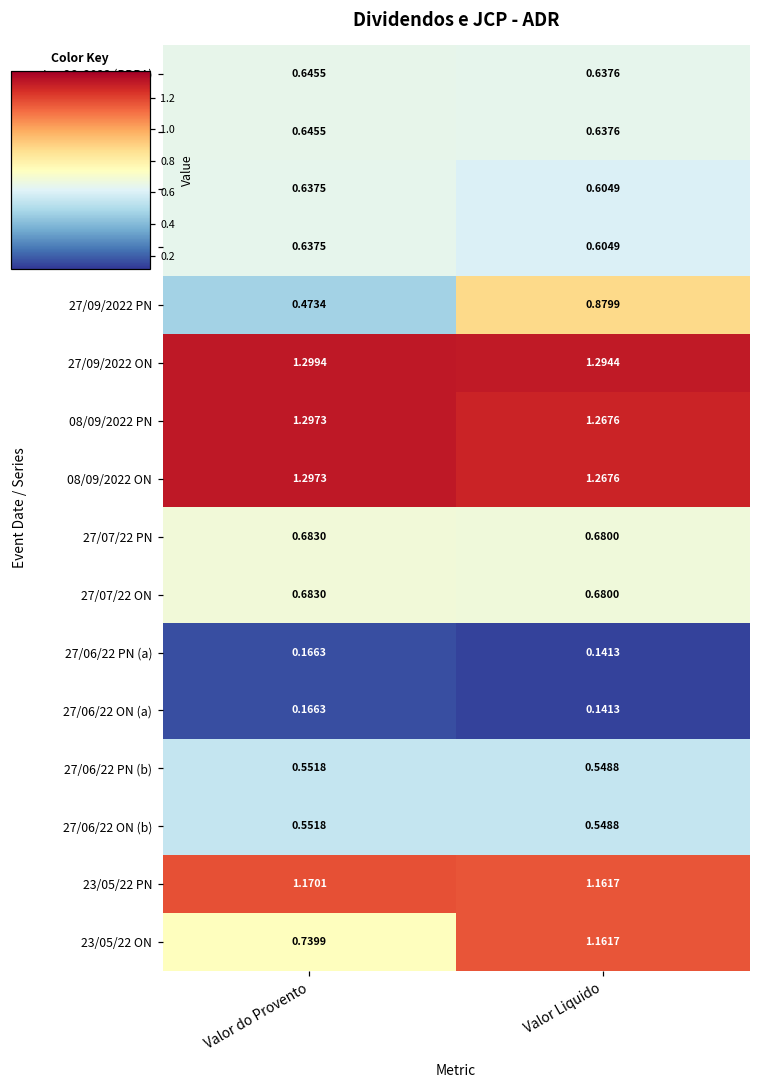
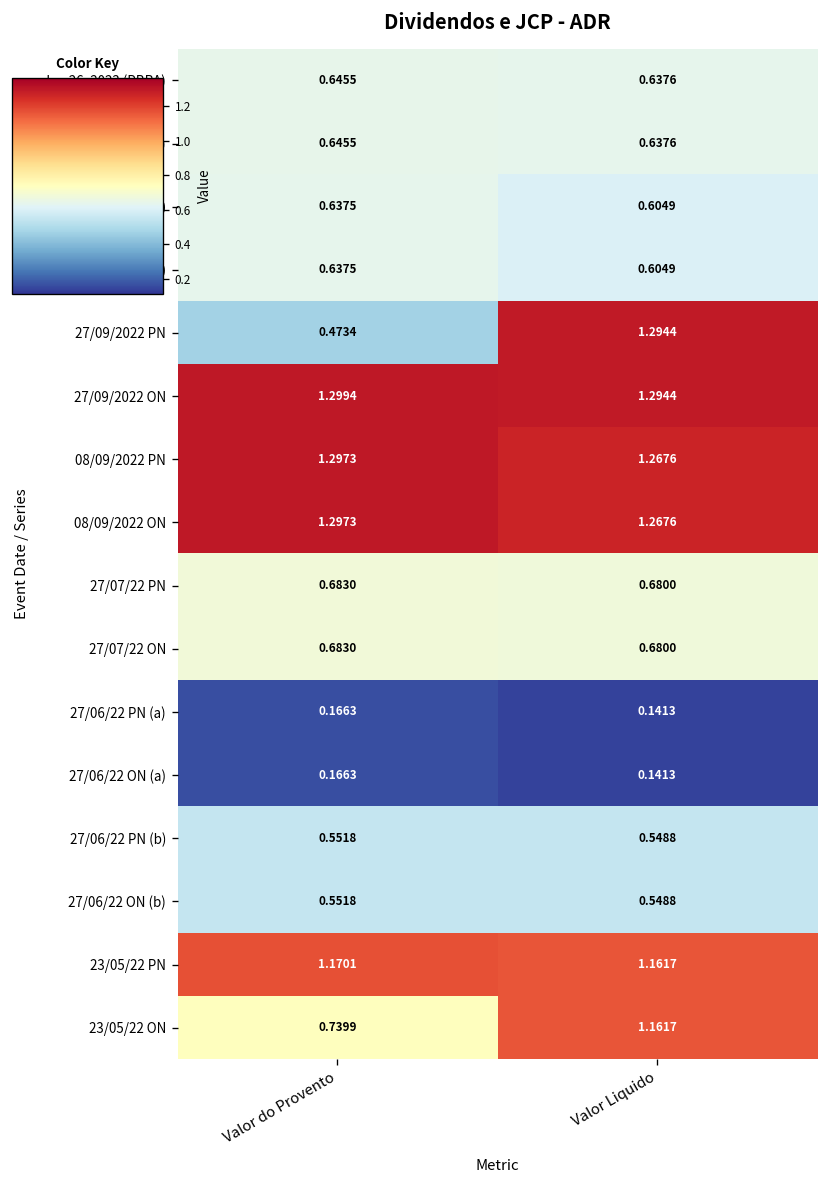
  {
    "27/09/2022 PN": {
      "Valor do Provento": 0.4734,
-     "Valor Liquido": 0.8799
+     "Valor Liquido": 1.2944
    },
    "27/09/2022 ON": {
      "Valor do Provento": 1.2994,
      "Valor Liquido": 1.2944
    },
    "08/09/2022 PN": {
      "Valor do Provento": 1.2973,
      "Valor Liquido": 1.2676
    },
    "08/09/2022 ON": {
      "Valor do Provento": 1.2973,
      "Valor Liquido": 1.2676
    },
    "27/07/22 PN": {
      "Valor do Provento": 0.6830,
      "Valor Liquido": 0.6800
    },
    "27/07/22 ON": {
      "Valor do Provento": 0.6830,
      "Valor Liquido": 0.6800
    },
    "27/06/22 PN (a)": {
      "Valor do Provento": 0.1663,
      "Valor Liquido": 0.1413
    },
    "27/06/22 ON (a)": {
      "Valor do Provento": 0.1663,
      "Valor Liquido": 0.1413
    },
    "27/06/22 PN (b)": {
      "Valor do Provento": 0.5518,
      "Valor Liquido": 0.5488
    },
    "27/06/22 ON (b)": {
      "Valor do Provento": 0.5518,
      "Valor Liquido": 0.5488
    },
    "23/05/22 PN": {
      "Valor do Provento": 1.1701,
      "Valor Liquido": 1.1617
    },
    "23/05/22 ON": {
      "Valor do Provento": 0.7399,
      "Valor Liquido": 1.1617
    }
  }
